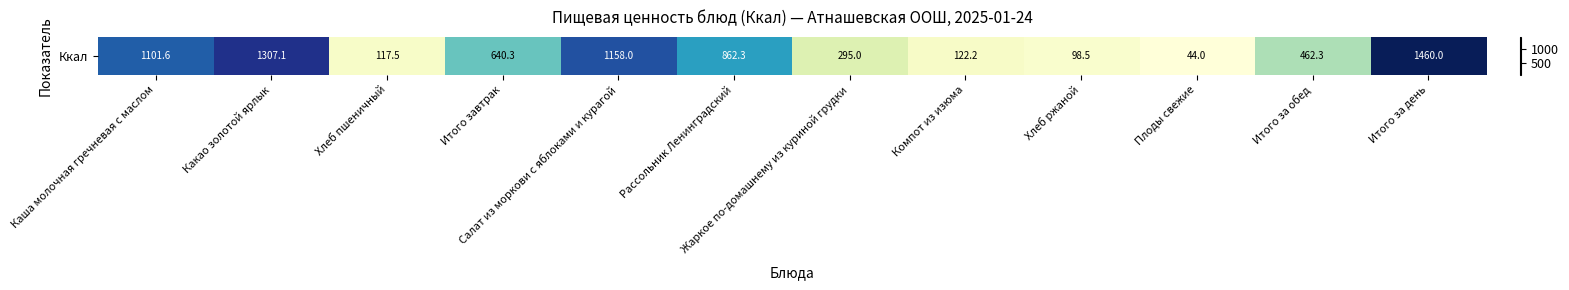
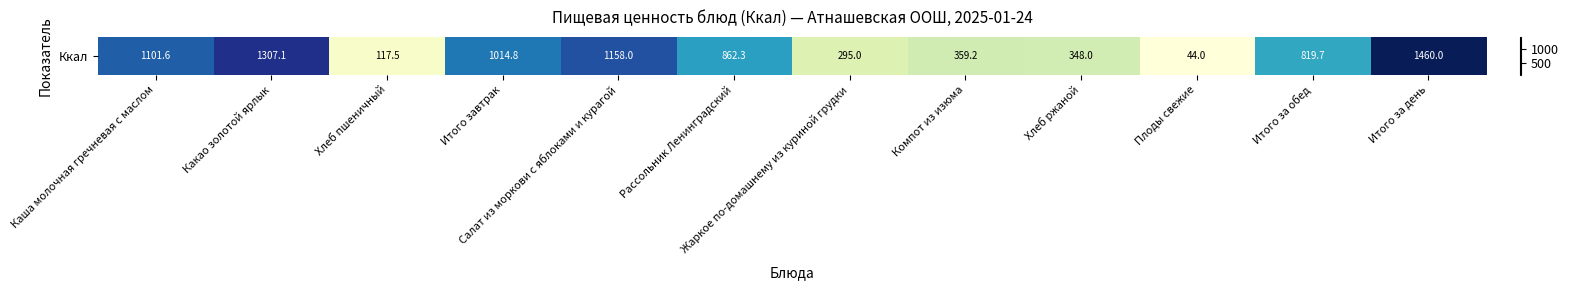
  {
    "Ккал": {
      "Каша молочная гречневая с маслом": 1101.6,
      "Какао золотой ярлык": 1307.1,
      "Хлеб пшеничный": 117.5,
-     "Итого завтрак": 640.3,
+     "Итого завтрак": 1014.8,
      "Салат из моркови с яблоками и курагой": 1158.0,
      "Рассольник Ленинградский": 862.3,
      "Жаркое по-домашнему из куриной грудки": 295.0,
-     "Компот из изюма": 122.2,
-     "Хлеб ржаной": 98.5,
+     "Компот из изюма": 359.2,
+     "Хлеб ржаной": 348.0,
      "Плоды свежие": 44.0,
-     "Итого за обед": 462.3,
+     "Итого за обед": 819.7,
      "Итого за день": 1460.0
    }
  }
